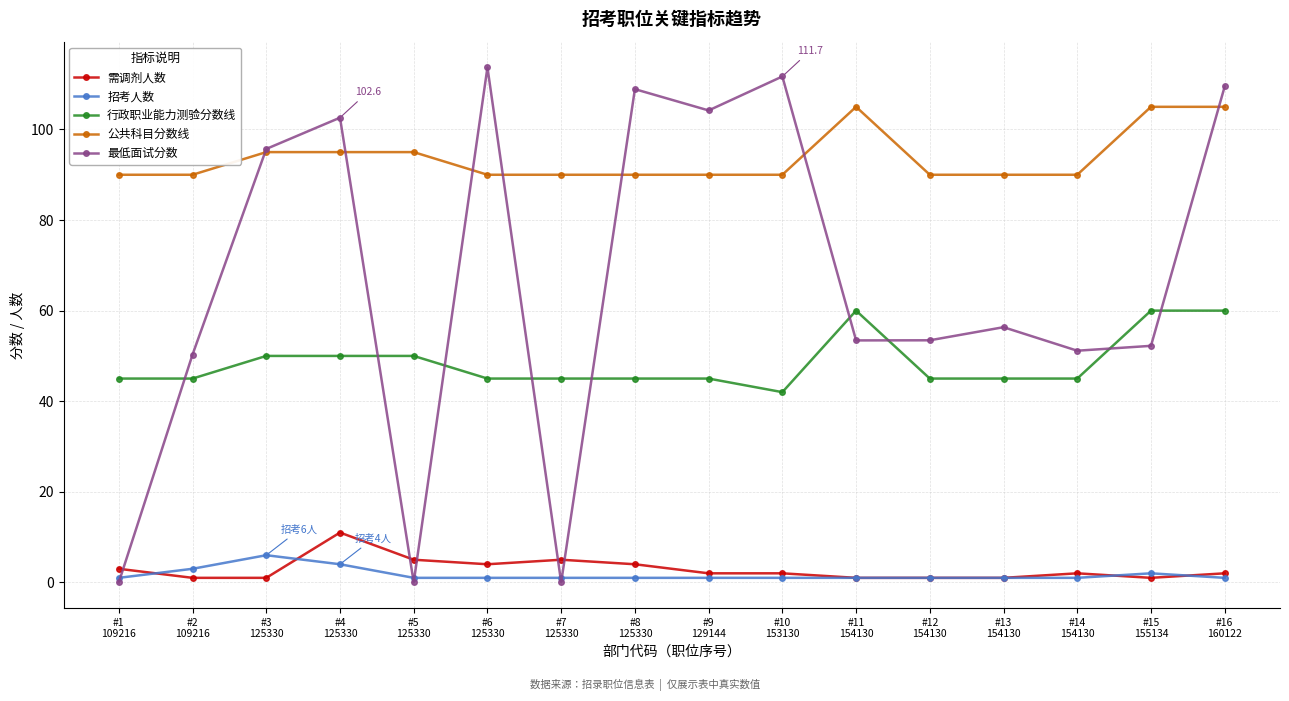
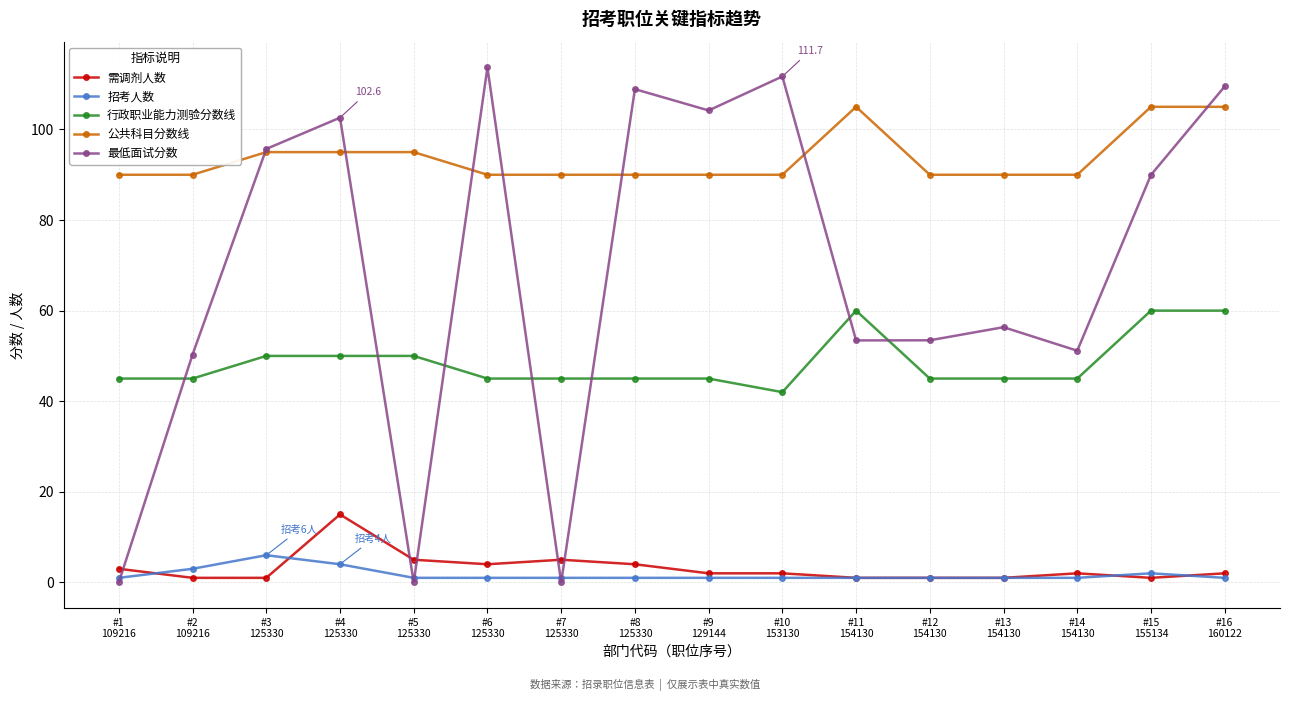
  {
    "需调剂人数": {
      "#1 109216": 3,
      "#2 109216": 1,
      "#3 125330": 1,
-     "#4 125330": 11,
+     "#4 125330": 15,
      "#5 125330": 5,
      "#6 125330": 4,
      "#7 125330": 5,
      "#8 125330": 4,
      "#9 129144": 2,
      "#10 153130": 2,
      "#14 154130": 2,
      "#15 155134": 1,
      "#16 160122": 2
    },
    "招考人数": {
      "#1 109216": 1,
      "#2 109216": 3,
      "#3 125330": 6,
      "#4 125330": 4,
      "#5 125330": 1,
      "#6 125330": 1,
      "#7 125330": 1,
      "#8 125330": 1,
      "#9 129144": 1,
      "#10 153130": 1,
      "#14 154130": 1,
      "#15 155134": 2,
      "#16 160122": 1
    },
    "行政职业能力测验分数线": {
      "#1 109216": 45,
      "#2 109216": 45,
      "#3 125330": 50,
      "#4 125330": 50,
      "#5 125330": 50,
      "#6 125330": 45,
      "#7 125330": 45,
      "#8 125330": 45,
      "#9 129144": 45,
      "#10 153130": 42,
      "#11 154130": 60,
      "#12 154130": 45,
      "#13 154130": 45,
      "#14 154130": 45,
      "#15 155134": 60,
      "#16 160122": 60
    },
    "公共科目分数线": {
      "#1 109216": 90,
      "#2 109216": 90,
      "#3 125330": 95,
      "#4 125330": 95,
      "#5 125330": 95,
      "#6 125330": 90,
      "#7 125330": 90,
      "#8 125330": 90,
      "#9 129144": 90,
      "#10 153130": 90,
      "#11 154130": 105,
      "#12 154130": 90,
      "#13 154130": 90,
      "#14 154130": 90,
      "#15 155134": 105,
      "#16 160122": 105
    },
    "最低面试分数": {
      "#1 109216": 0,
      "#2 109216": 50,
      "#3 125330": 96,
      "#5 125330": 0,
      "#6 125330": 114,
      "#7 125330": 0,
      "#8 125330": 109,
      "#9 129144": 104,
      "#11 154130": 53,
      "#12 154130": 53,
      "#13 154130": 56,
      "#14 154130": 51,
-     "#15 155134": 52,
+     "#15 155134": 90,
      "#16 160122": 110
    }
  }
